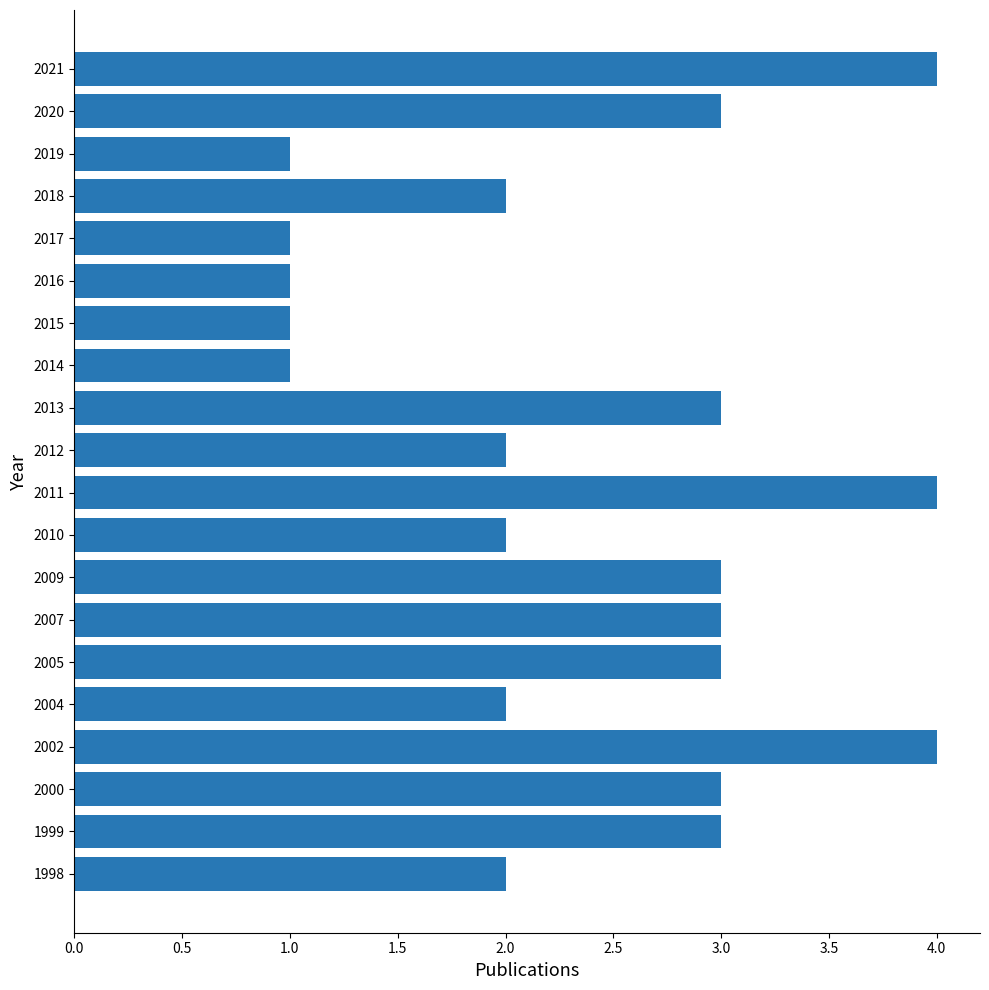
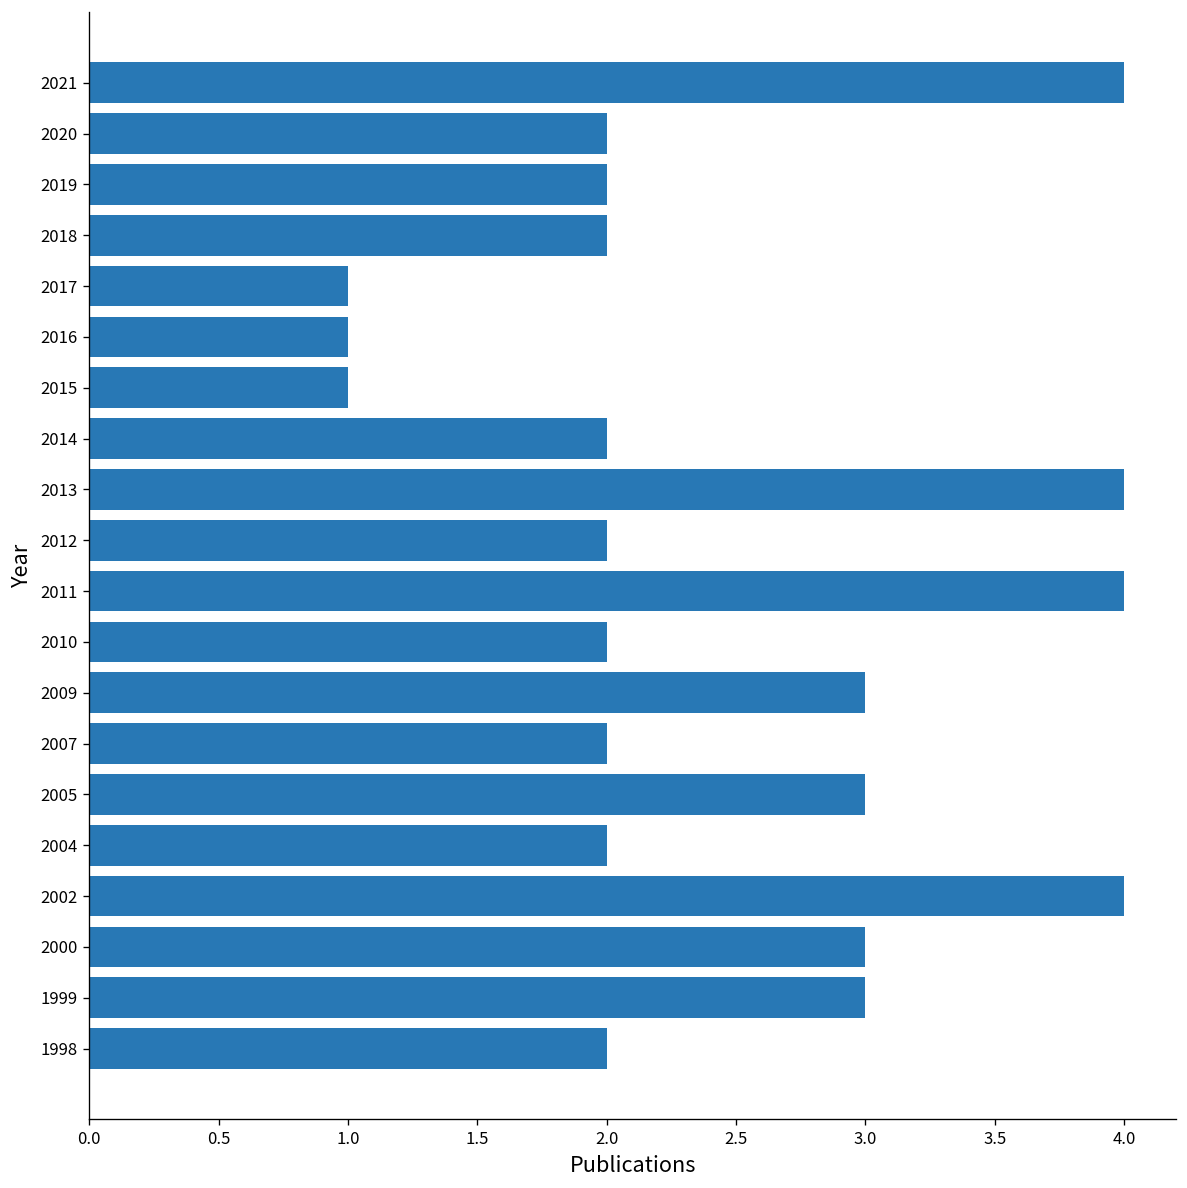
  {
    "2021": 4,
-   "2020": 3,
-   "2019": 1,
+   "2020": 2,
+   "2019": 2,
    "2018": 2,
    "2017": 1,
    "2016": 1,
    "2015": 1,
-   "2014": 1,
-   "2013": 3,
+   "2014": 2,
+   "2013": 4,
    "2012": 2,
    "2011": 4,
    "2010": 2,
    "2009": 3,
-   "2007": 3,
+   "2007": 2,
    "2005": 3,
    "2004": 2,
    "2002": 4,
    "2000": 3,
    "1999": 3,
    "1998": 2
  }
